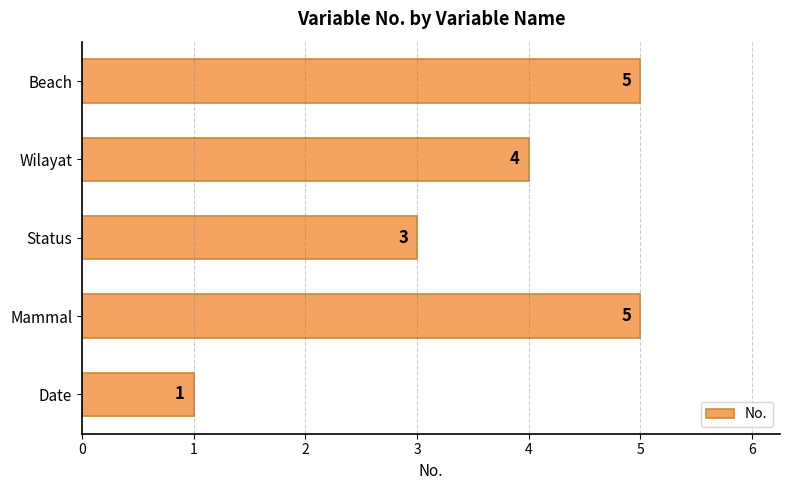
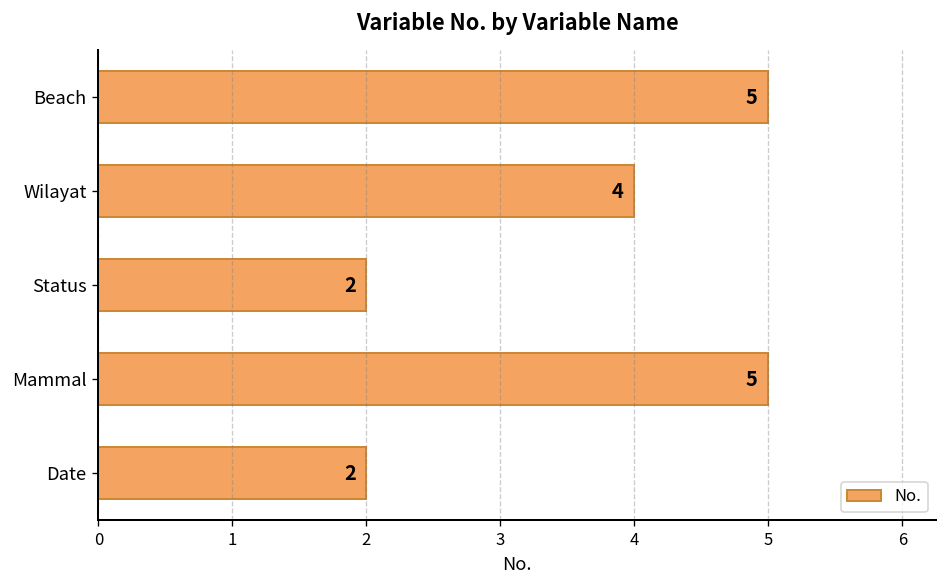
  {
    "Beach": 5,
    "Wilayat": 4,
-   "Status": 3,
+   "Status": 2,
    "Mammal": 5,
-   "Date": 1
+   "Date": 2
  }
